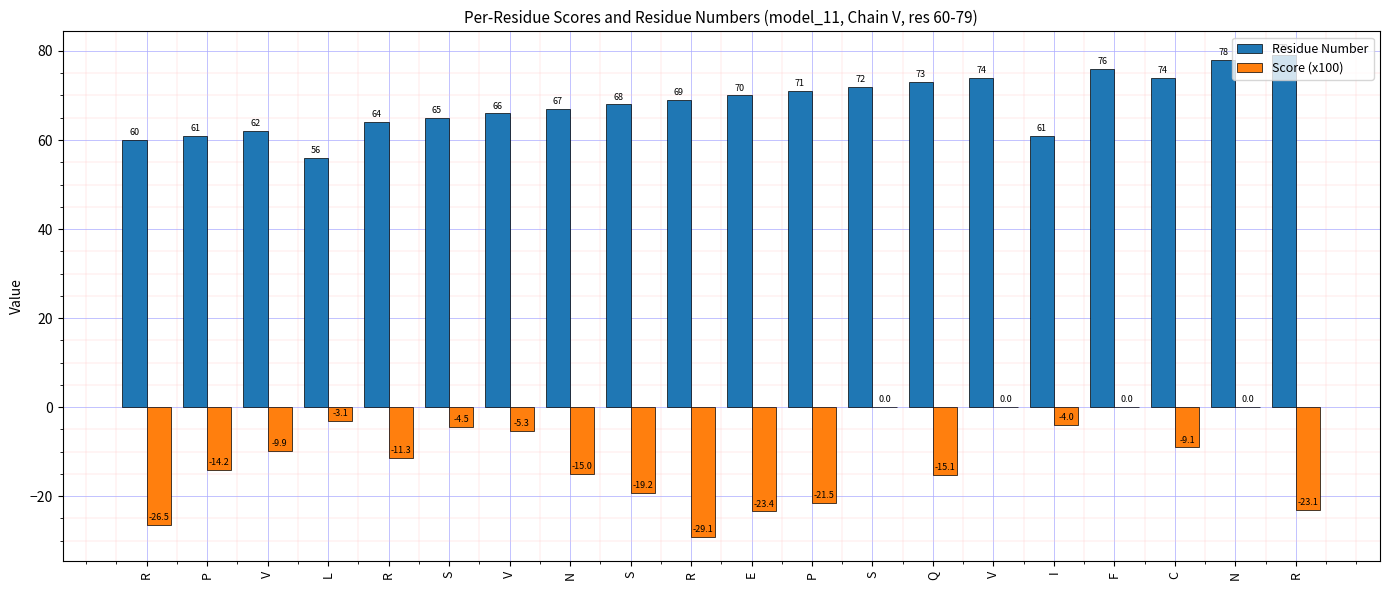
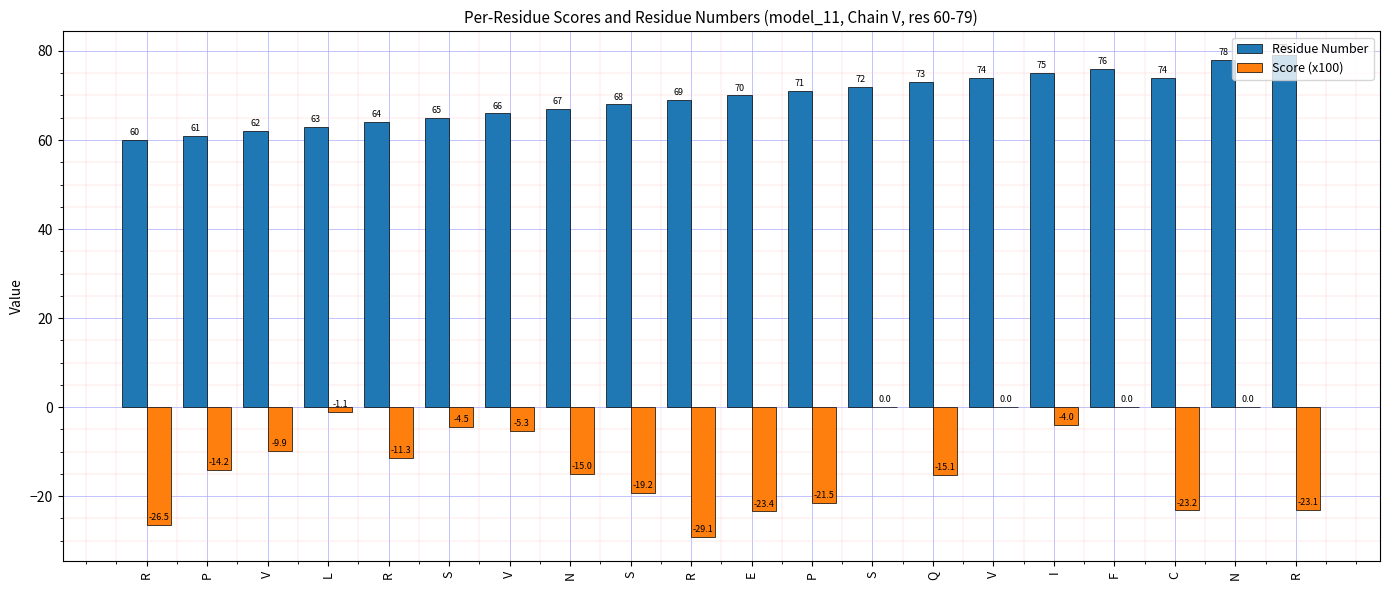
  {
    "Residue Number": {
-     "L": 56,
+     "L": 63,
      "E": 70,
      "Q": 73,
-     "I": 61,
+     "I": 75,
      "F": 76,
      "C": 74
    },
    "Score (x100)": {
-     "L": -3.1,
+     "L": -1.1,
      "E": -23.4,
      "Q": -15.1,
      "I": -4.0,
      "F": 0.0,
-     "C": -9.1
+     "C": -23.2
    }
  }
